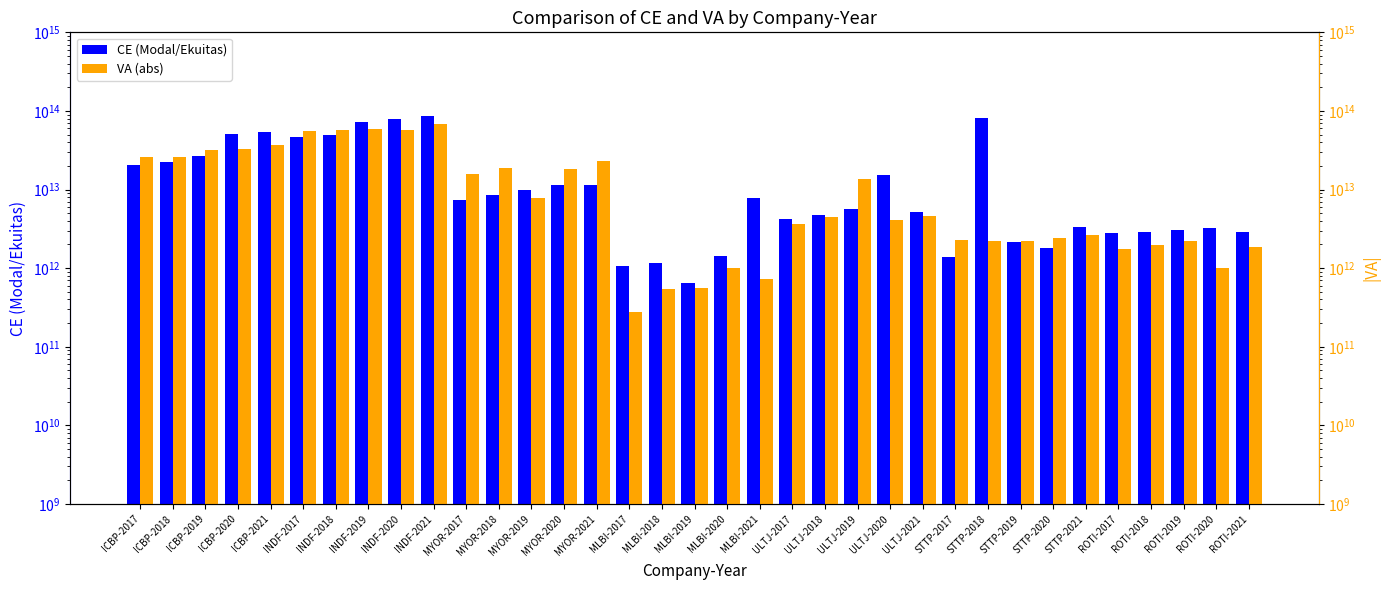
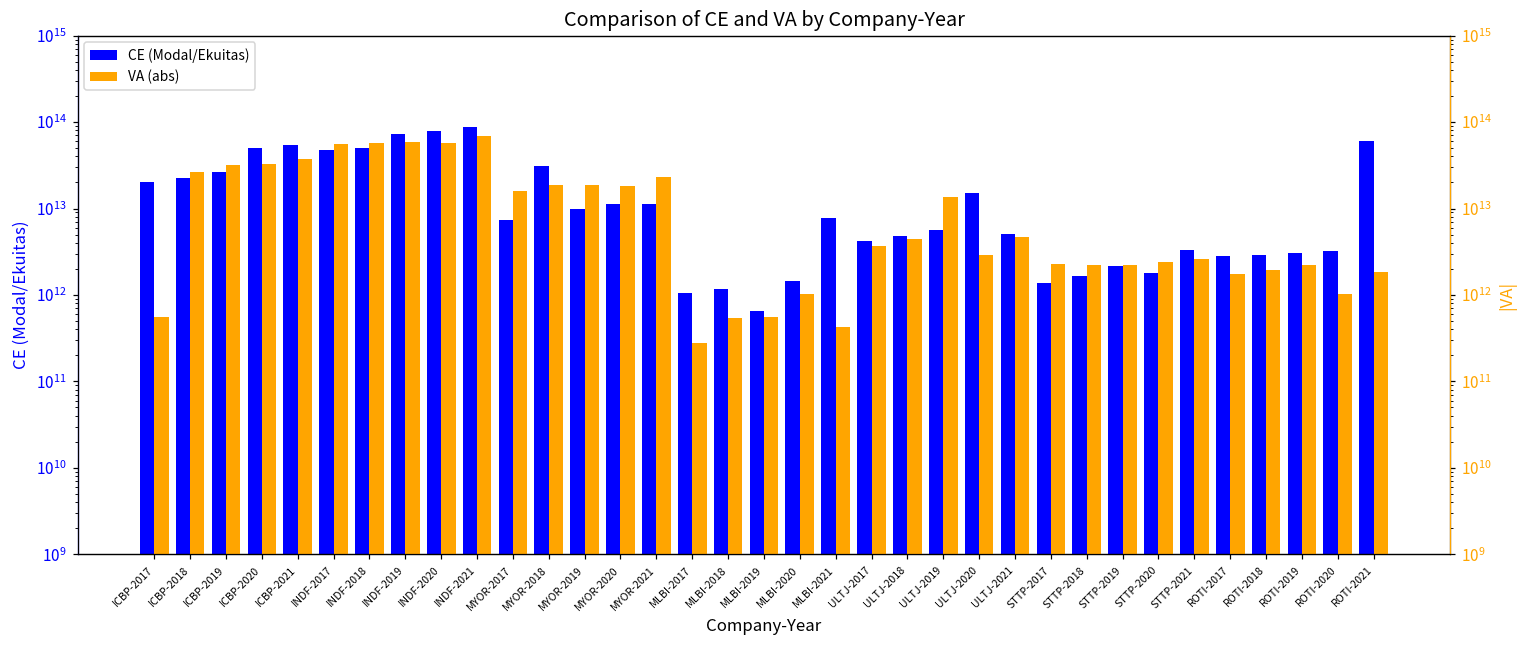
  {
    "CE (Modal/Ekuitas)": {
      "ICBP-2017": 20000000000000,
      "ICBP-2018": 23000000000000,
      "ICBP-2019": 27000000000000,
      "ICBP-2020": 50000000000000,
      "ICBP-2021": 50000000000000,
      "INDF-2017": 50000000000000,
      "INDF-2018": 50000000000000,
      "INDF-2019": 70000000000000,
      "INDF-2020": 80000000000000,
      "INDF-2021": 90000000000000,
      "MYOR-2017": 7000000000000,
-     "MYOR-2018": 9000000000000,
+     "MYOR-2018": 31000000000000,
      "MYOR-2019": 10000000000000,
      "MYOR-2020": 11000000000000,
      "MYOR-2021": 11000000000000,
      "MLBI-2017": 1100000000000,
      "MLBI-2018": 1200000000000,
      "MLBI-2019": 700000000000,
      "MLBI-2020": 1400000000000,
      "MLBI-2021": 8000000000000,
      "ULTJ-2017": 4000000000000,
      "ULTJ-2018": 5000000000000,
      "ULTJ-2019": 6000000000000,
      "ULTJ-2020": 15000000000000,
      "ULTJ-2021": 5000000000000,
      "STTP-2017": 1400000000000,
-     "STTP-2018": 80000000000000,
+     "STTP-2018": 1600000000000,
      "STTP-2019": 2100000000000,
      "STTP-2020": 1800000000000,
      "STTP-2021": 3300000000000,
      "ROTI-2017": 2800000000000,
      "ROTI-2018": 2900000000000,
      "ROTI-2019": 3100000000000,
      "ROTI-2020": 3200000000000,
-     "ROTI-2021": 2800000000000
+     "ROTI-2021": 60000000000000
    },
    "VA (abs)": {
-     "ICBP-2017": 26000000000000,
+     "ICBP-2017": 600000000000,
      "ICBP-2018": 26000000000000,
      "ICBP-2019": 31000000000000,
      "ICBP-2020": 33000000000000,
      "ICBP-2021": 40000000000000,
      "INDF-2017": 60000000000000,
      "INDF-2018": 60000000000000,
      "INDF-2019": 60000000000000,
      "INDF-2020": 60000000000000,
      "INDF-2021": 70000000000000,
      "MYOR-2017": 16000000000000,
      "MYOR-2018": 19000000000000,
-     "MYOR-2019": 8000000000000,
+     "MYOR-2019": 19000000000000,
      "MYOR-2020": 18000000000000,
      "MYOR-2021": 23000000000000,
      "MLBI-2017": 280000000000,
      "MLBI-2018": 500000000000,
      "MLBI-2019": 600000000000,
      "MLBI-2020": 1000000000000,
-     "MLBI-2021": 700000000000,
+     "MLBI-2021": 400000000000,
      "ULTJ-2017": 4000000000000,
      "ULTJ-2018": 4000000000000,
      "ULTJ-2019": 13000000000000,
-     "ULTJ-2020": 4000000000000,
+     "ULTJ-2020": 2900000000000,
      "ULTJ-2021": 5000000000000,
      "STTP-2017": 2300000000000,
      "STTP-2018": 2200000000000,
      "STTP-2019": 2200000000000,
      "STTP-2020": 2400000000000,
      "STTP-2021": 2600000000000,
      "ROTI-2017": 1700000000000,
      "ROTI-2018": 2000000000000,
      "ROTI-2019": 2200000000000,
      "ROTI-2020": 1000000000000,
      "ROTI-2021": 1900000000000
    }
  }
